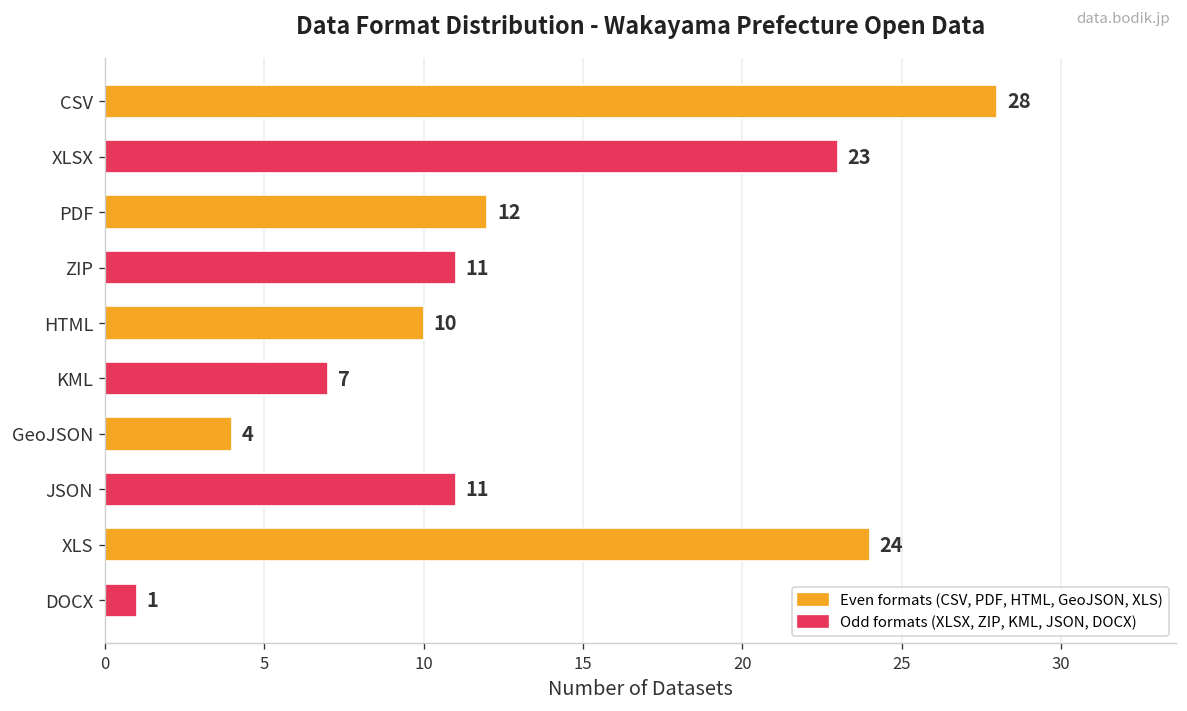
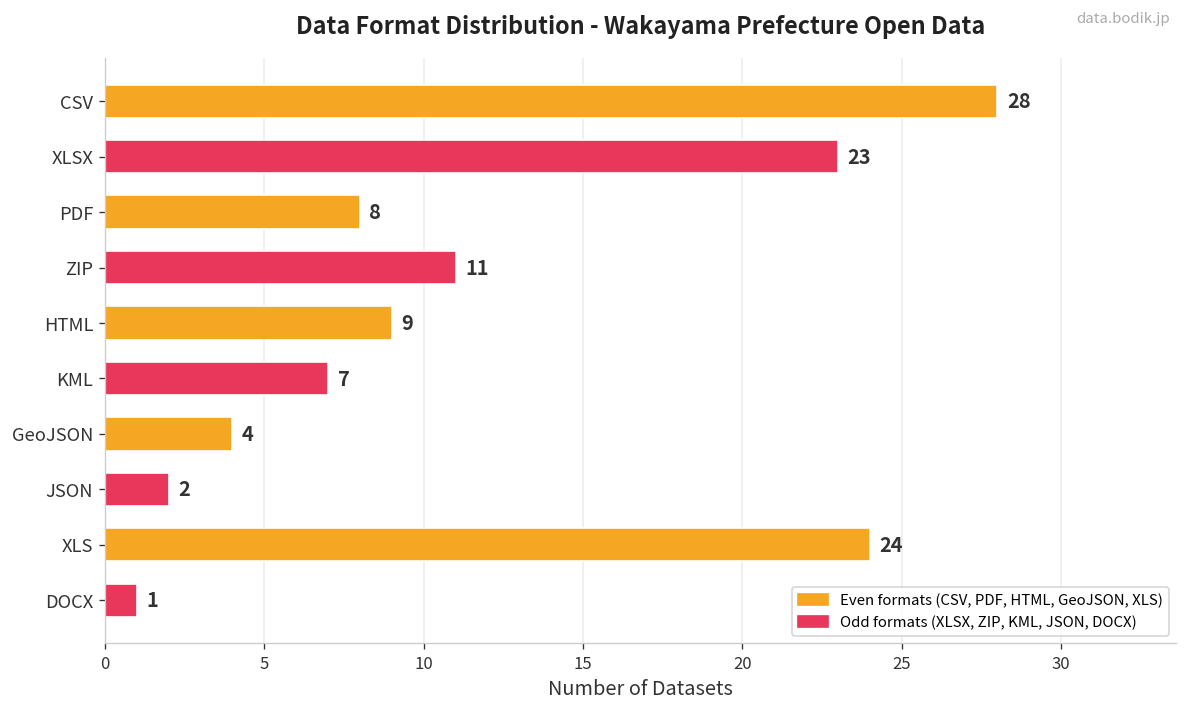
  {
    "CSV": 28,
    "XLSX": 23,
-   "PDF": 12,
+   "PDF": 8,
    "ZIP": 11,
-   "HTML": 10,
+   "HTML": 9,
    "KML": 7,
    "GeoJSON": 4,
-   "JSON": 11,
+   "JSON": 2,
    "XLS": 24,
    "DOCX": 1
  }
